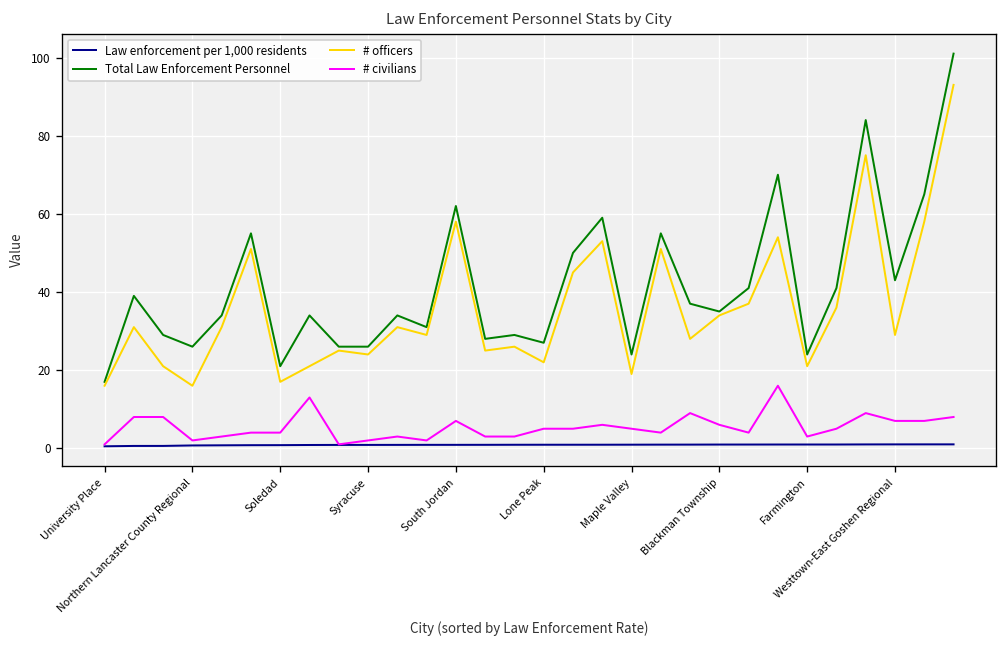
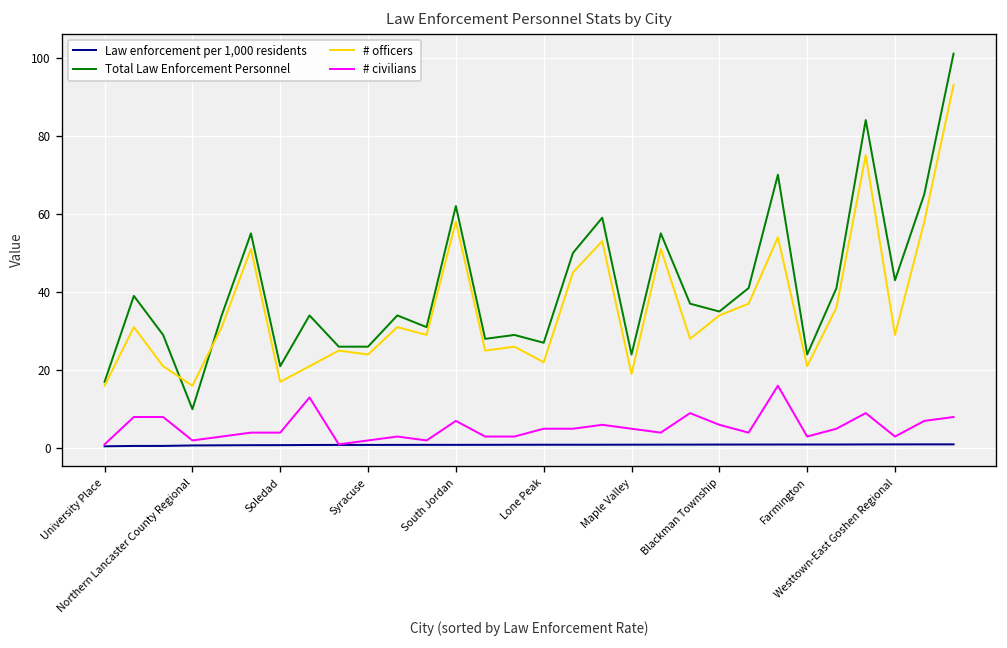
  {
    "Law enforcement per 1,000 residents": {
      "Northern Lancaster County Regional": 1,
      "Soledad": 1,
      "Syracuse": 1,
      "South Jordan": 1,
      "Lone Peak": 1,
      "Maple Valley": 1,
      "Blackman Township": 1,
      "Farmington": 1,
      "Westtown-East Goshen Regional": 1
    },
    "Total Law Enforcement Personnel": {
      "University Place": 17,
-     "Northern Lancaster County Regional": 26,
+     "Northern Lancaster County Regional": 10,
      "Soledad": 21,
      "Syracuse": 26,
      "South Jordan": 62,
      "Lone Peak": 27,
      "Maple Valley": 24,
      "Blackman Township": 35,
      "Farmington": 24,
      "Westtown-East Goshen Regional": 43
    },
    "# officers": {
      "University Place": 16,
      "Northern Lancaster County Regional": 16,
      "Soledad": 17,
      "Syracuse": 24,
      "South Jordan": 58,
      "Lone Peak": 22,
      "Maple Valley": 19,
      "Blackman Township": 34,
      "Farmington": 21,
      "Westtown-East Goshen Regional": 29
    },
    "# civilians": {
      "Northern Lancaster County Regional": 2,
      "Soledad": 4,
      "Syracuse": 2,
      "South Jordan": 7,
      "Lone Peak": 5,
      "Maple Valley": 5,
      "Blackman Township": 6,
      "Farmington": 3,
-     "Westtown-East Goshen Regional": 7
+     "Westtown-East Goshen Regional": 3
    }
  }
